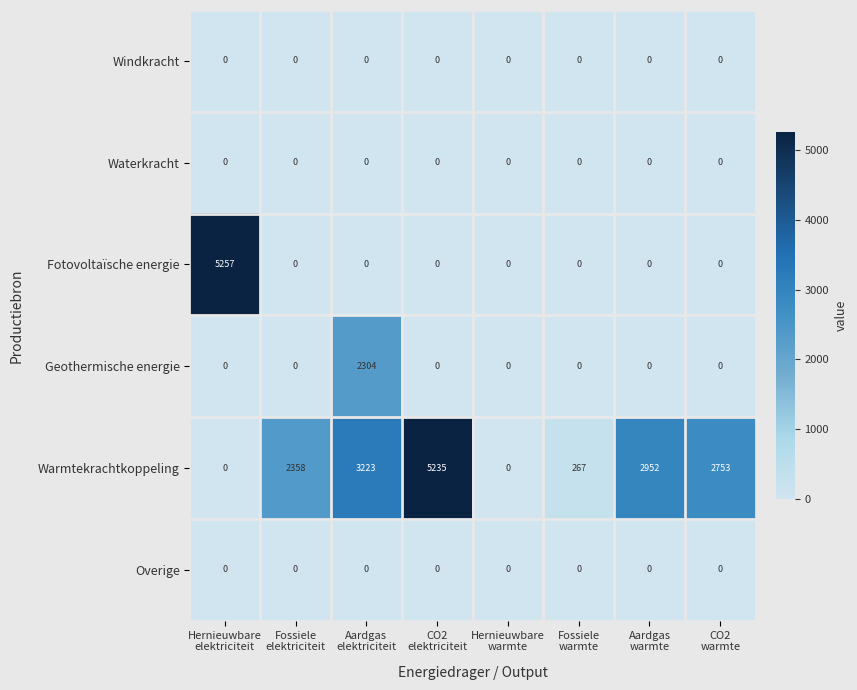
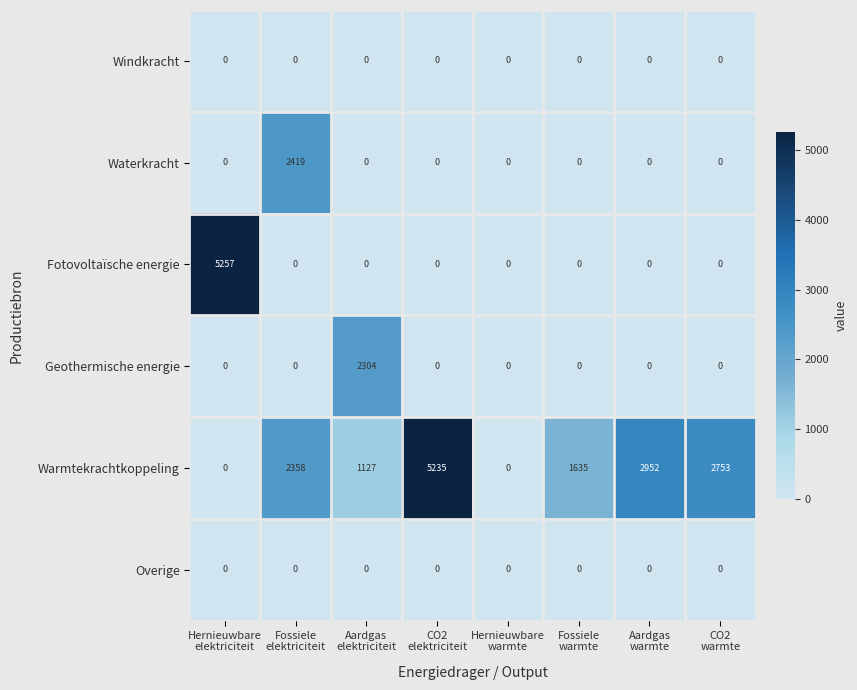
  {
    "Windkracht": {
      "Hernieuwbare elektriciteit": 0,
      "Fossiele elektriciteit": 0,
      "Aardgas elektriciteit": 0,
      "CO2 elektriciteit": 0,
      "Hernieuwbare warmte": 0,
      "Fossiele warmte": 0,
      "Aardgas warmte": 0,
      "CO2 warmte": 0
    },
    "Waterkracht": {
      "Hernieuwbare elektriciteit": 0,
-     "Fossiele elektriciteit": 0,
+     "Fossiele elektriciteit": 2419,
      "Aardgas elektriciteit": 0,
      "CO2 elektriciteit": 0,
      "Hernieuwbare warmte": 0,
      "Fossiele warmte": 0,
      "Aardgas warmte": 0,
      "CO2 warmte": 0
    },
    "Fotovoltaïsche energie": {
      "Hernieuwbare elektriciteit": 5257,
      "Fossiele elektriciteit": 0,
      "Aardgas elektriciteit": 0,
      "CO2 elektriciteit": 0,
      "Hernieuwbare warmte": 0,
      "Fossiele warmte": 0,
      "Aardgas warmte": 0,
      "CO2 warmte": 0
    },
    "Geothermische energie": {
      "Hernieuwbare elektriciteit": 0,
      "Fossiele elektriciteit": 0,
      "Aardgas elektriciteit": 2304,
      "CO2 elektriciteit": 0,
      "Hernieuwbare warmte": 0,
      "Fossiele warmte": 0,
      "Aardgas warmte": 0,
      "CO2 warmte": 0
    },
    "Warmtekrachtkoppeling": {
      "Hernieuwbare elektriciteit": 0,
      "Fossiele elektriciteit": 2358,
-     "Aardgas elektriciteit": 3223,
+     "Aardgas elektriciteit": 1127,
      "CO2 elektriciteit": 5235,
      "Hernieuwbare warmte": 0,
-     "Fossiele warmte": 267,
+     "Fossiele warmte": 1635,
      "Aardgas warmte": 2952,
      "CO2 warmte": 2753
    },
    "Overige": {
      "Hernieuwbare elektriciteit": 0,
      "Fossiele elektriciteit": 0,
      "Aardgas elektriciteit": 0,
      "CO2 elektriciteit": 0,
      "Hernieuwbare warmte": 0,
      "Fossiele warmte": 0,
      "Aardgas warmte": 0,
      "CO2 warmte": 0
    }
  }
